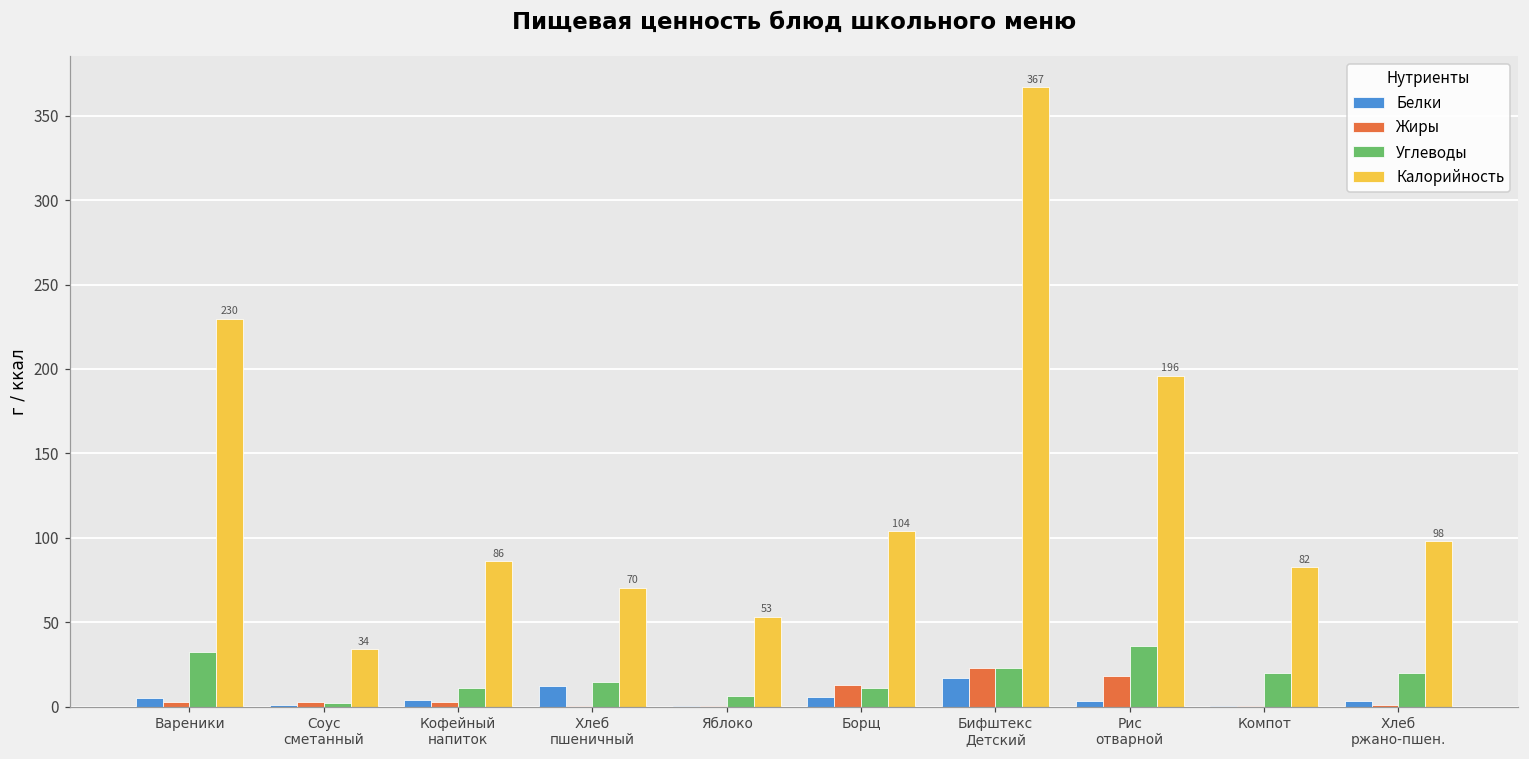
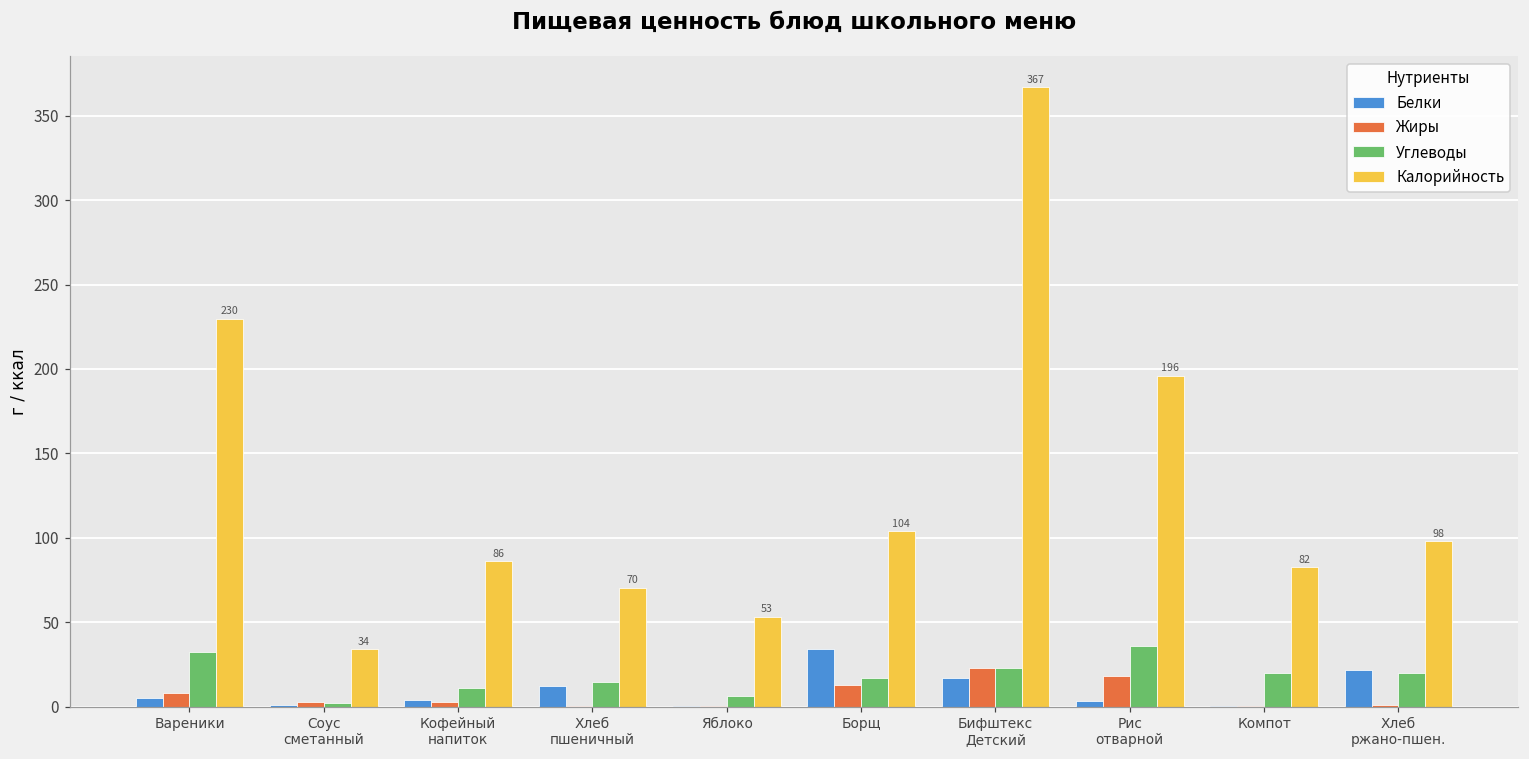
  {
    "Белки": {
      "Вареники": 5,
      "Кофейный напиток": 4,
      "Хлеб пшеничный": 12,
-     "Борщ": 5,
+     "Борщ": 34,
      "Бифштекс Детский": 17,
      "Рис отварной": 4,
-     "Хлеб ржано-пшен.": 3
+     "Хлеб ржано-пшен.": 22
    },
    "Жиры": {
-     "Вареники": 3,
+     "Вареники": 8,
      "Соус сметанный": 2,
      "Кофейный напиток": 3,
      "Борщ": 13,
      "Бифштекс Детский": 23,
      "Рис отварной": 18
    },
    "Углеводы": {
      "Вареники": 32,
      "Соус сметанный": 2,
      "Кофейный напиток": 11,
      "Хлеб пшеничный": 15,
      "Яблоко": 6,
-     "Борщ": 11,
+     "Борщ": 17,
      "Бифштекс Детский": 23,
      "Рис отварной": 36,
      "Компот": 20,
      "Хлеб ржано-пшен.": 20
    },
    "Калорийность": {
      "Вареники": 230,
      "Соус сметанный": 34,
      "Кофейный напиток": 86,
      "Хлеб пшеничный": 70,
      "Яблоко": 53,
      "Борщ": 104,
      "Бифштекс Детский": 367,
      "Рис отварной": 196,
      "Компот": 82,
      "Хлеб ржано-пшен.": 98
    }
  }
